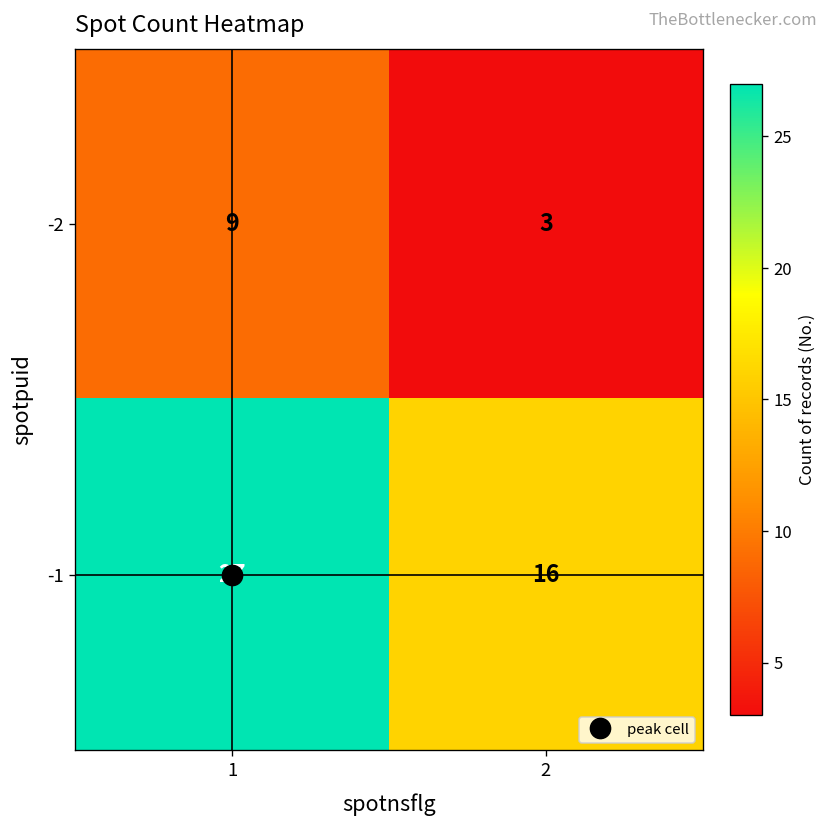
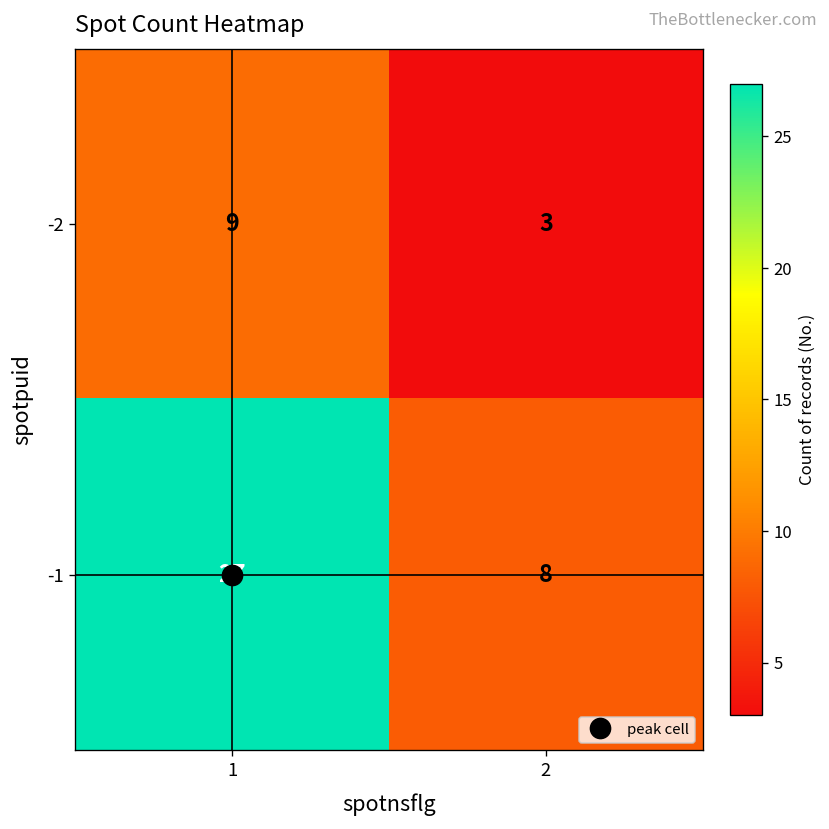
  {
    "-2": {
      "1": 9,
      "2": 3
    },
    "-1": {
-     "2": 16
+     "2": 8
    }
  }
